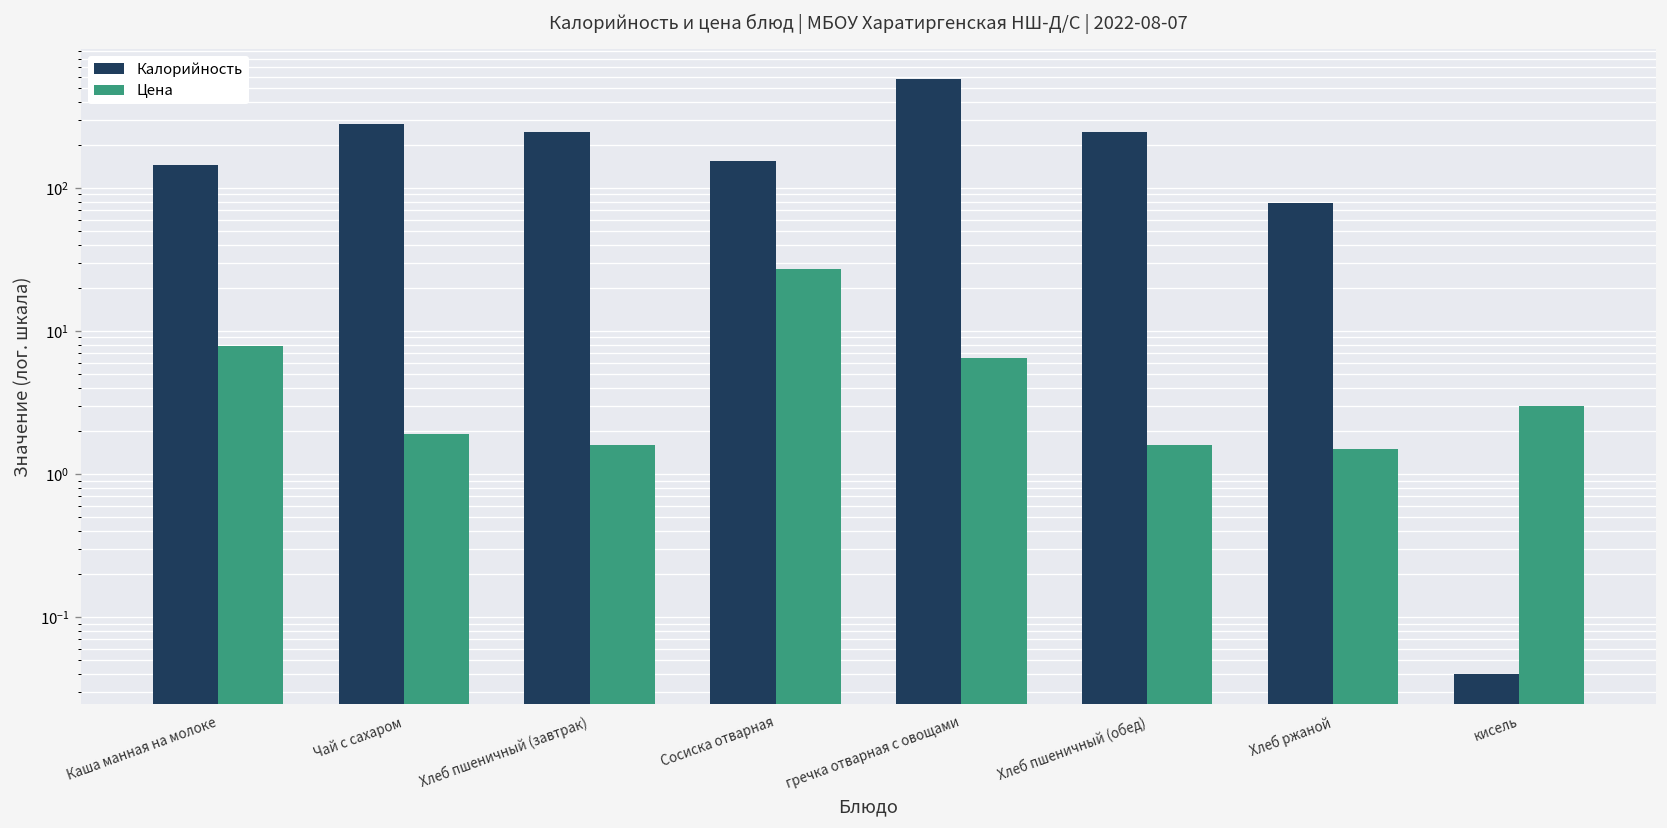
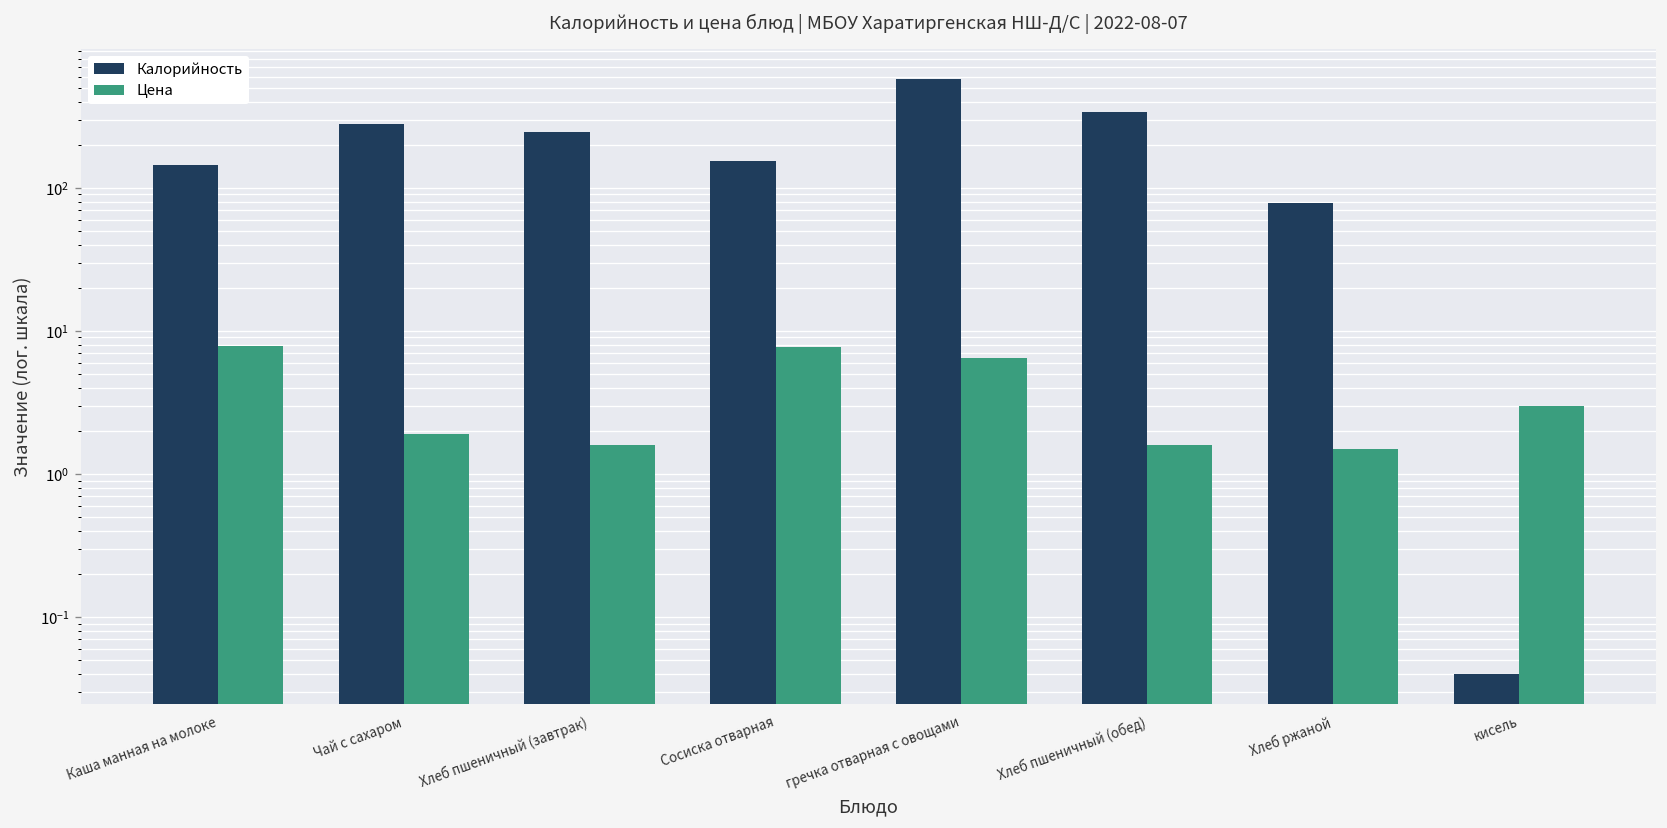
  {
    "Калорийность": {
      "Каша манная на молоке": 150,
      "Чай с сахаром": 280,
      "Хлеб пшеничный (завтрак)": 250,
      "Сосиска отварная": 150,
      "гречка отварная с овощами": 600,
-     "Хлеб пшеничный (обед)": 250,
+     "Хлеб пшеничный (обед)": 340,
      "Хлеб ржаной": 80,
      "кисель": 0.040
    },
    "Цена": {
      "Каша манная на молоке": 8,
      "Чай с сахаром": 1.9,
      "Хлеб пшеничный (завтрак)": 1.6,
-     "Сосиска отварная": 27,
+     "Сосиска отварная": 8,
      "гречка отварная с овощами": 7,
      "Хлеб пшеничный (обед)": 1.6,
      "Хлеб ржаной": 1.5,
      "кисель": 3
    }
  }
